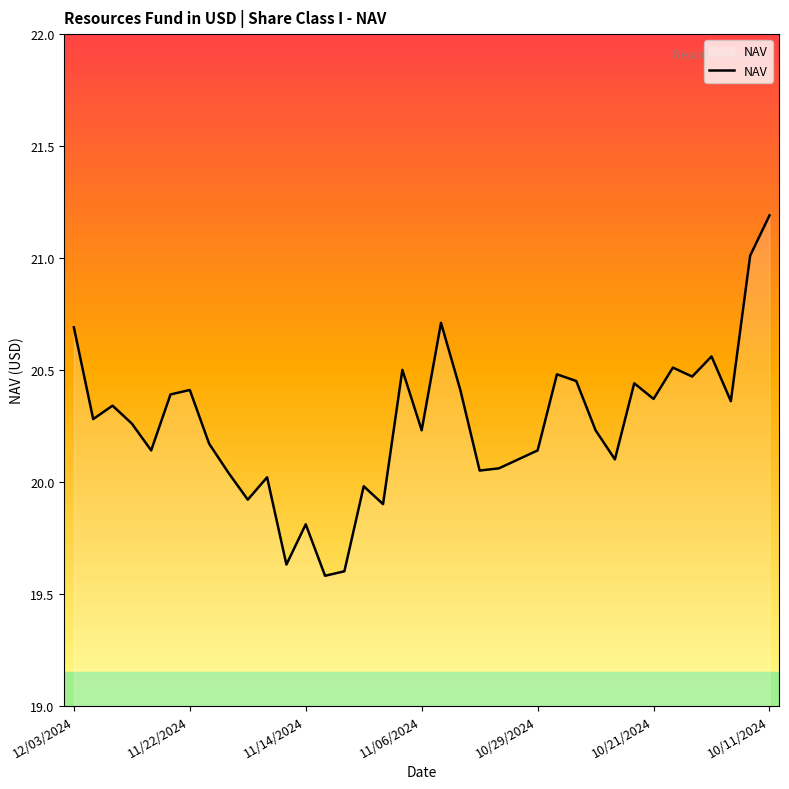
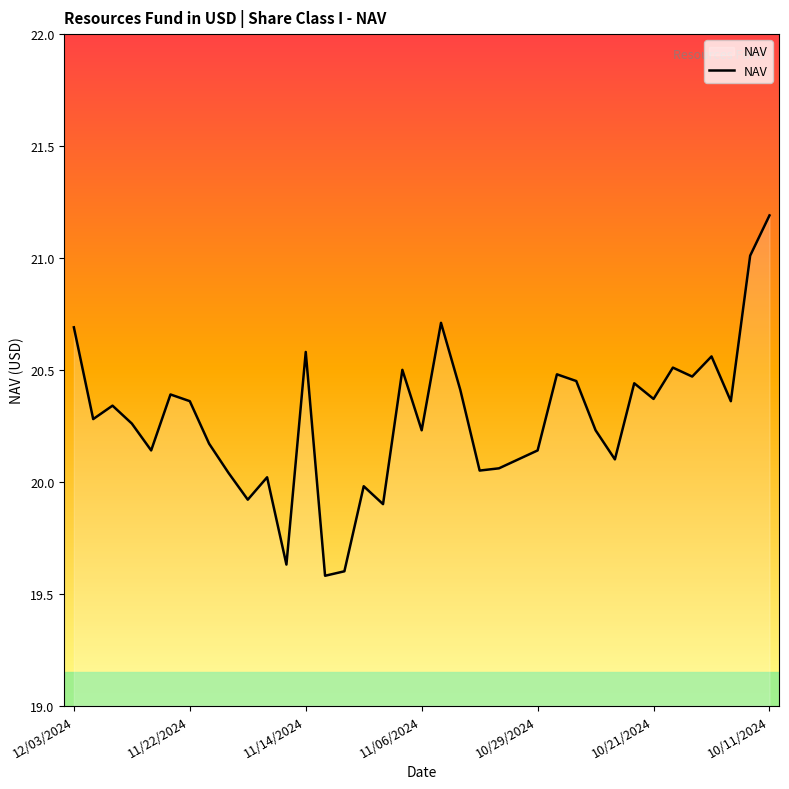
  {
    "12/03/2024": 20.69,
-   "11/22/2024": 20.41,
-   "11/14/2024": 19.81,
+   "11/22/2024": 20.36,
+   "11/14/2024": 20.58,
    "11/06/2024": 20.23,
    "10/29/2024": 20.14,
    "10/21/2024": 20.37,
    "10/11/2024": 21.19
  }
